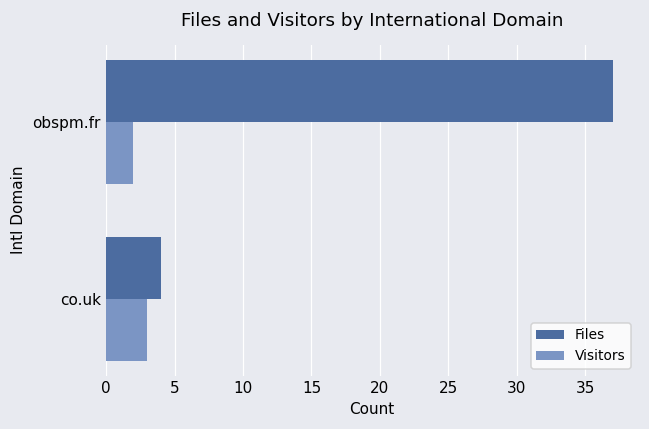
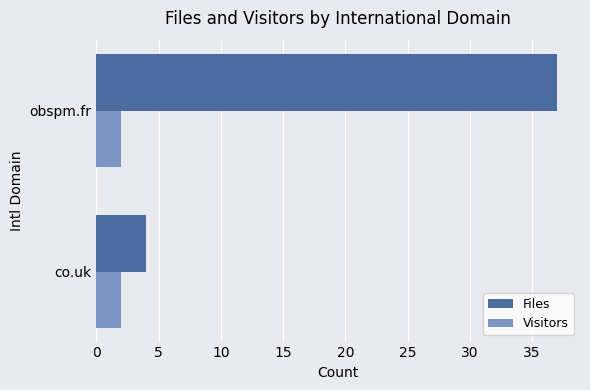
  {
    "Files": {
      "obspm.fr": 37,
      "co.uk": 4
    },
    "Visitors": {
      "obspm.fr": 2,
-     "co.uk": 3
+     "co.uk": 2
    }
  }
